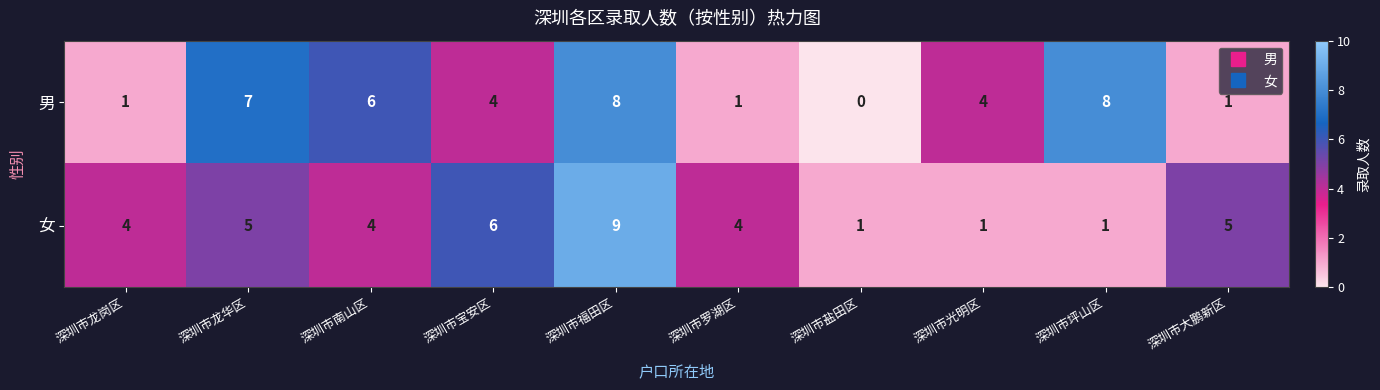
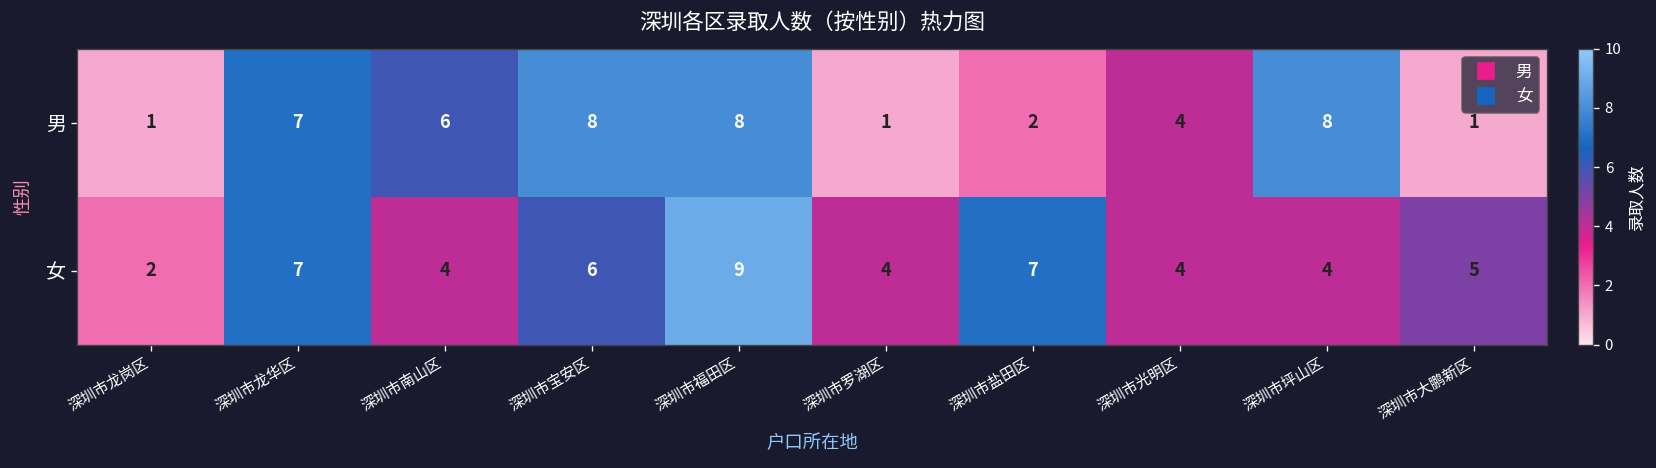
  {
    "男": {
      "深圳市龙岗区": 1,
      "深圳市龙华区": 7,
      "深圳市南山区": 6,
-     "深圳市宝安区": 4,
+     "深圳市宝安区": 8,
      "深圳市福田区": 8,
      "深圳市罗湖区": 1,
-     "深圳市盐田区": 0,
+     "深圳市盐田区": 2,
      "深圳市光明区": 4,
      "深圳市坪山区": 8,
      "深圳市大鹏新区": 1
    },
    "女": {
-     "深圳市龙岗区": 4,
-     "深圳市龙华区": 5,
+     "深圳市龙岗区": 2,
+     "深圳市龙华区": 7,
      "深圳市南山区": 4,
      "深圳市宝安区": 6,
      "深圳市福田区": 9,
      "深圳市罗湖区": 4,
-     "深圳市盐田区": 1,
-     "深圳市光明区": 1,
-     "深圳市坪山区": 1,
+     "深圳市盐田区": 7,
+     "深圳市光明区": 4,
+     "深圳市坪山区": 4,
      "深圳市大鹏新区": 5
    }
  }
